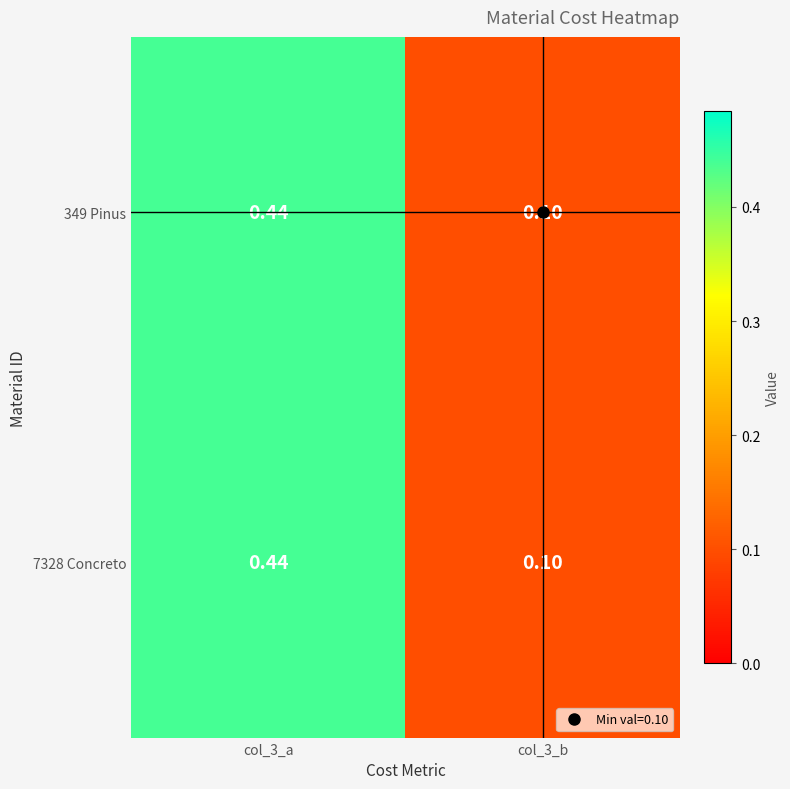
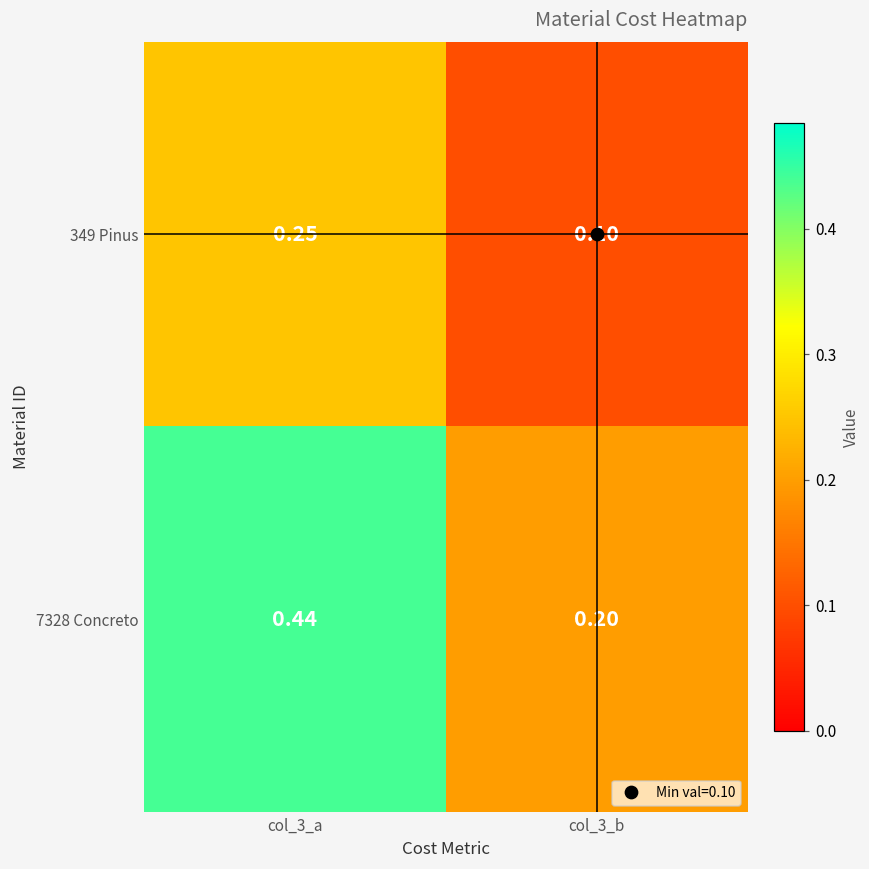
  {
    "349 Pinus": {
-     "col_3_a": 0.44
+     "col_3_a": 0.25
    },
    "7328 Concreto": {
      "col_3_a": 0.44,
-     "col_3_b": 0.10
+     "col_3_b": 0.20
    }
  }
